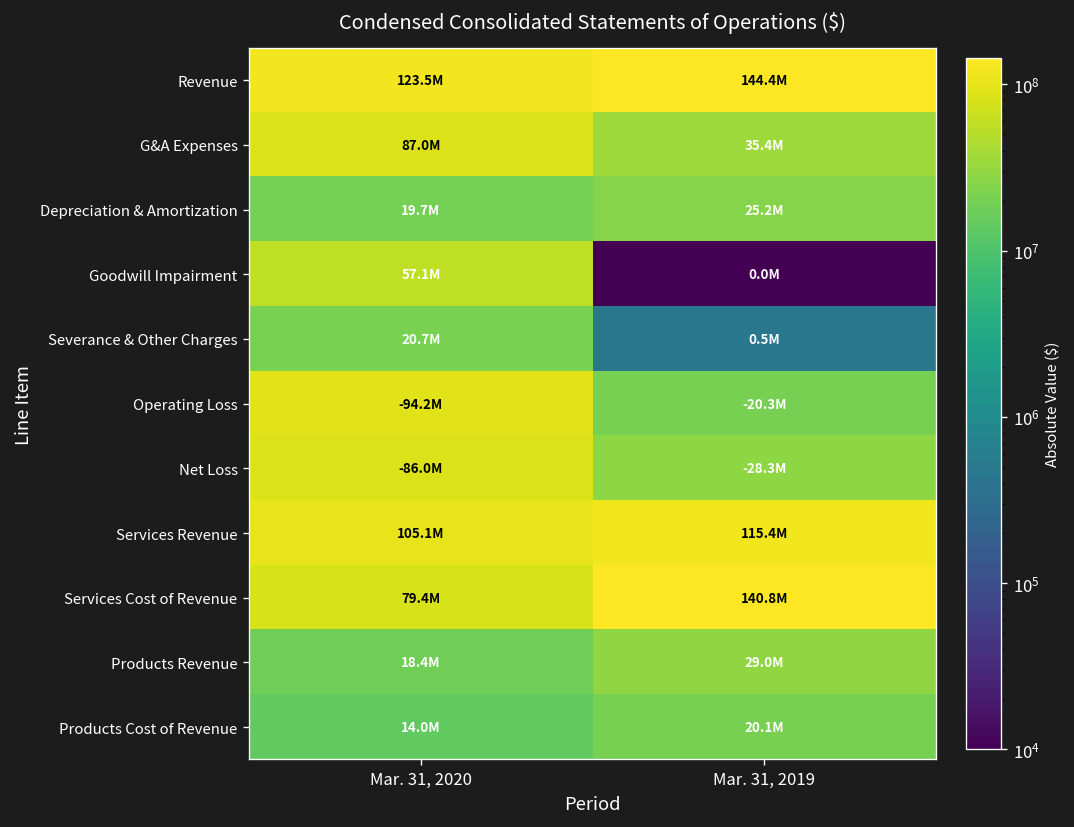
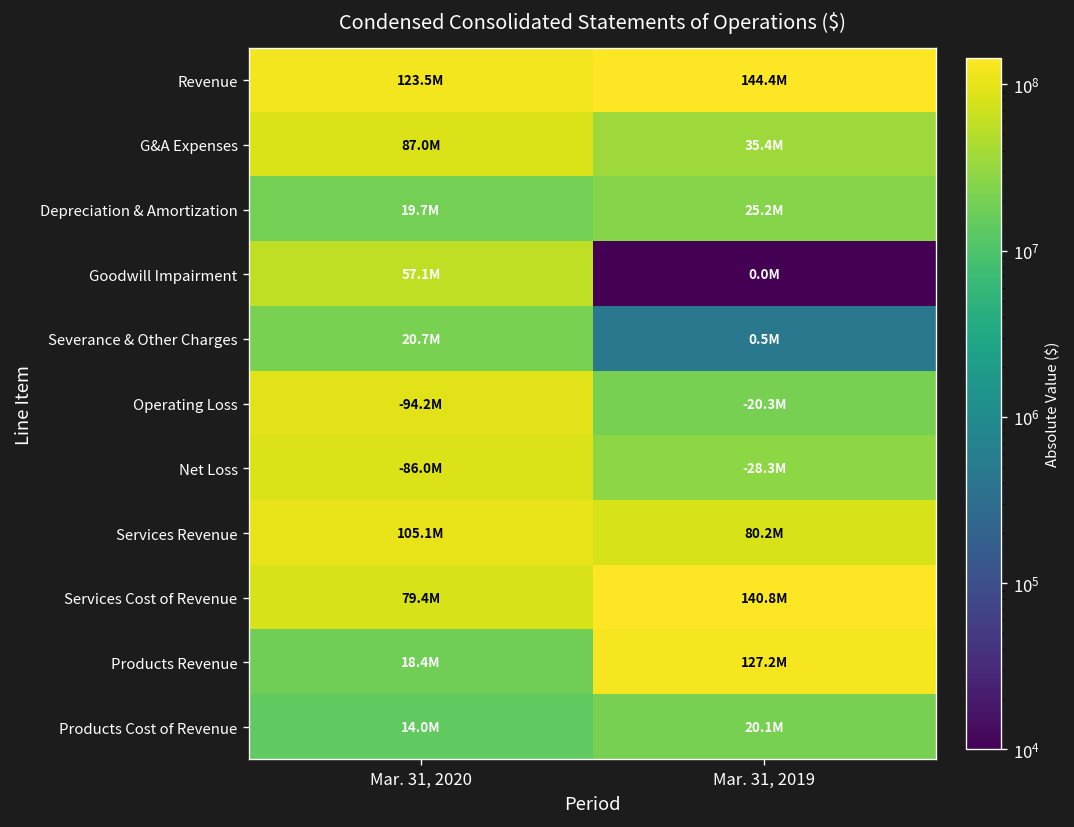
  {
    "Revenue": {
      "Mar. 31, 2020": "123.5M",
      "Mar. 31, 2019": "144.4M"
    },
    "G&A Expenses": {
      "Mar. 31, 2020": "87.0M",
      "Mar. 31, 2019": "35.4M"
    },
    "Depreciation & Amortization": {
      "Mar. 31, 2020": "19.7M",
      "Mar. 31, 2019": "25.2M"
    },
    "Goodwill Impairment": {
      "Mar. 31, 2020": "57.1M",
      "Mar. 31, 2019": "0.0M"
    },
    "Severance & Other Charges": {
      "Mar. 31, 2020": "20.7M",
      "Mar. 31, 2019": "0.5M"
    },
    "Operating Loss": {
      "Mar. 31, 2020": "-94.2M",
      "Mar. 31, 2019": "-20.3M"
    },
    "Net Loss": {
      "Mar. 31, 2020": "-86.0M",
      "Mar. 31, 2019": "-28.3M"
    },
    "Services Revenue": {
      "Mar. 31, 2020": "105.1M",
-     "Mar. 31, 2019": "115.4M"
+     "Mar. 31, 2019": "80.2M"
    },
    "Services Cost of Revenue": {
      "Mar. 31, 2020": "79.4M",
      "Mar. 31, 2019": "140.8M"
    },
    "Products Revenue": {
      "Mar. 31, 2020": "18.4M",
-     "Mar. 31, 2019": "29.0M"
+     "Mar. 31, 2019": "127.2M"
    },
    "Products Cost of Revenue": {
      "Mar. 31, 2020": "14.0M",
      "Mar. 31, 2019": "20.1M"
    }
  }
